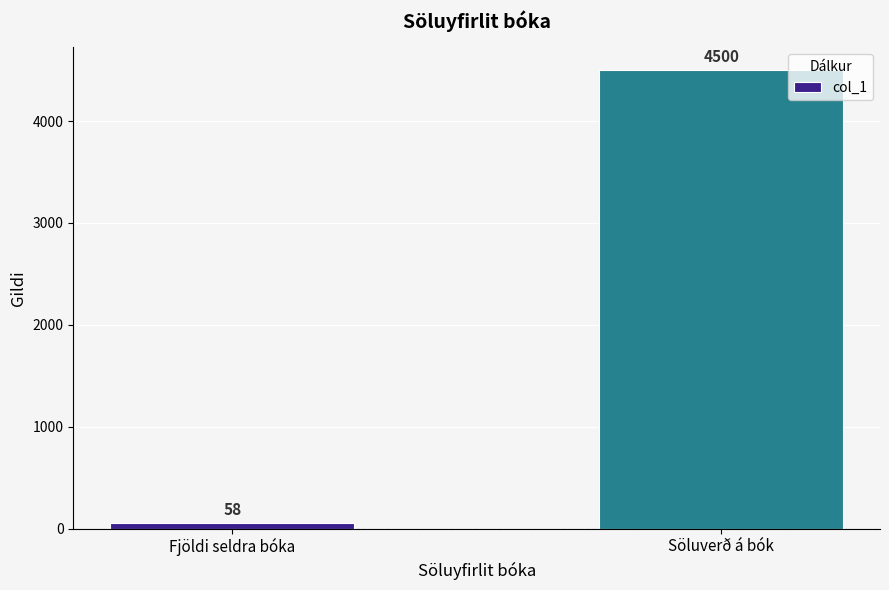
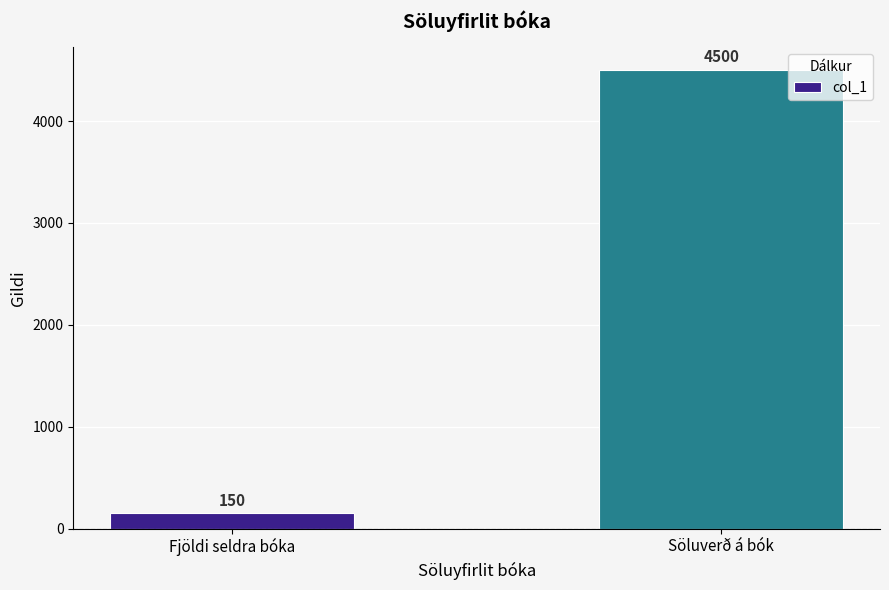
  {
-   "Fjöldi seldra bóka": 58,
+   "Fjöldi seldra bóka": 150,
    "Söluverð á bók": 4500
  }
